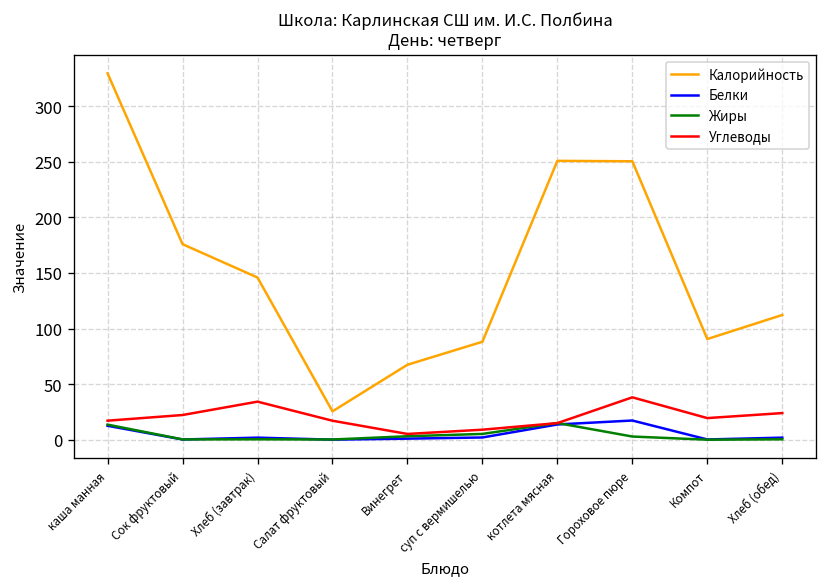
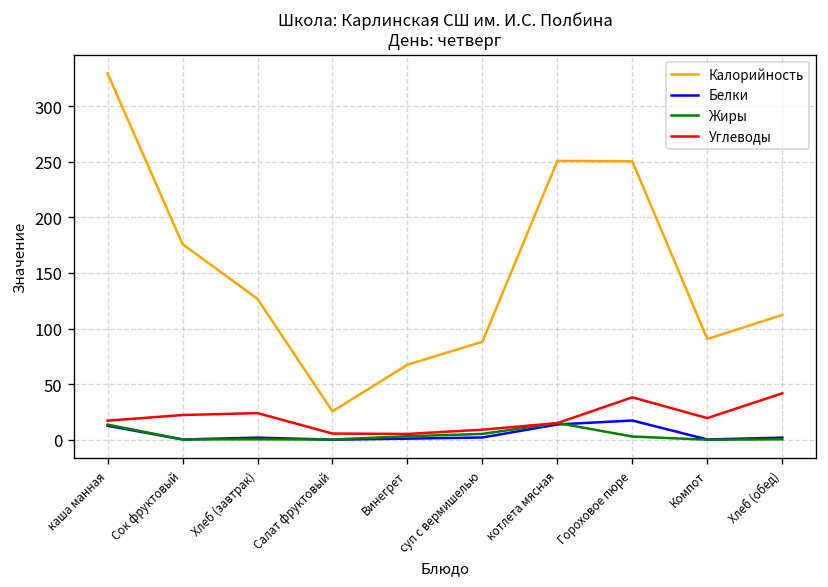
  {
    "Калорийность": {
      "каша манная": 330,
      "Сок фруктовый": 180,
-     "Хлеб (завтрак)": 150,
+     "Хлеб (завтрак)": 130,
      "Салат фруктовый": 30,
      "Винегрет": 70,
      "суп с вермишелью": 90,
      "котлета мясная": 250,
      "Гороховое пюре": 250,
      "Компот": 90,
      "Хлеб (обед)": 110
    },
    "Белки": {
      "суп с вермишелью": 0,
      "Гороховое пюре": 20
    },
    "Жиры": {
      "суп с вермишелью": 10,
      "Гороховое пюре": 0
    },
    "Углеводы": {
      "каша манная": 20,
      "Сок фруктовый": 20,
-     "Хлеб (завтрак)": 30,
-     "Салат фруктовый": 20,
+     "Хлеб (завтрак)": 20,
+     "Салат фруктовый": 10,
      "суп с вермишелью": 10,
      "Гороховое пюре": 40,
      "Компот": 20,
-     "Хлеб (обед)": 20
+     "Хлеб (обед)": 40
    }
  }
